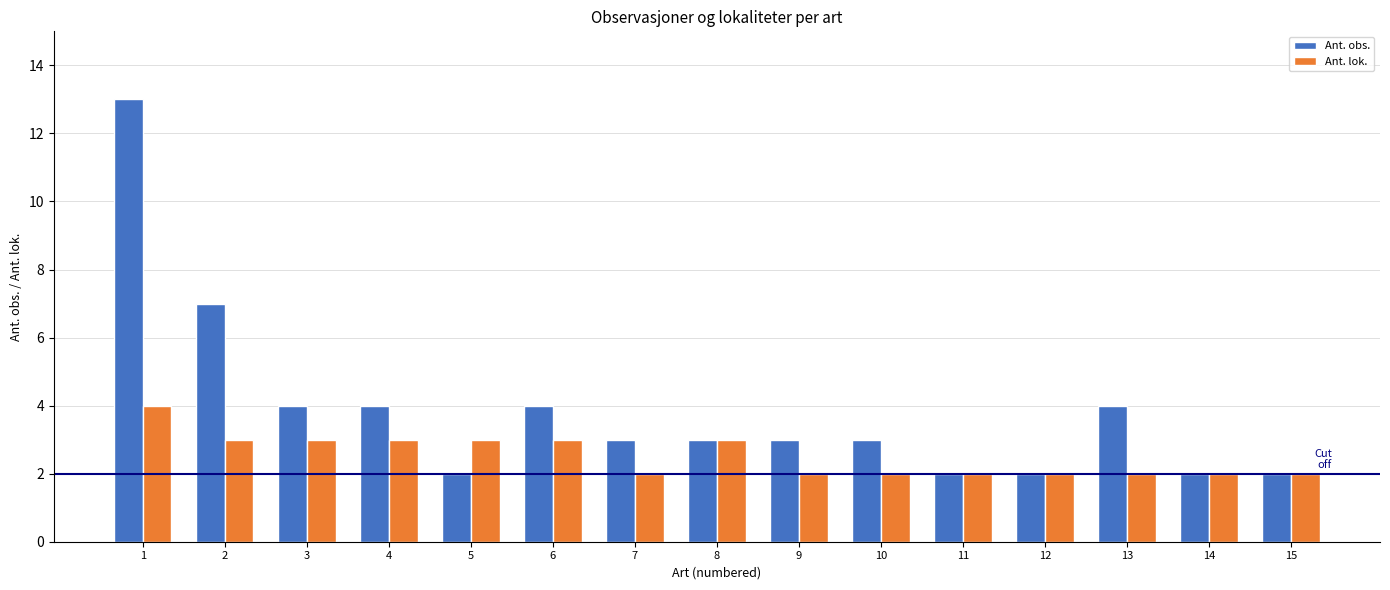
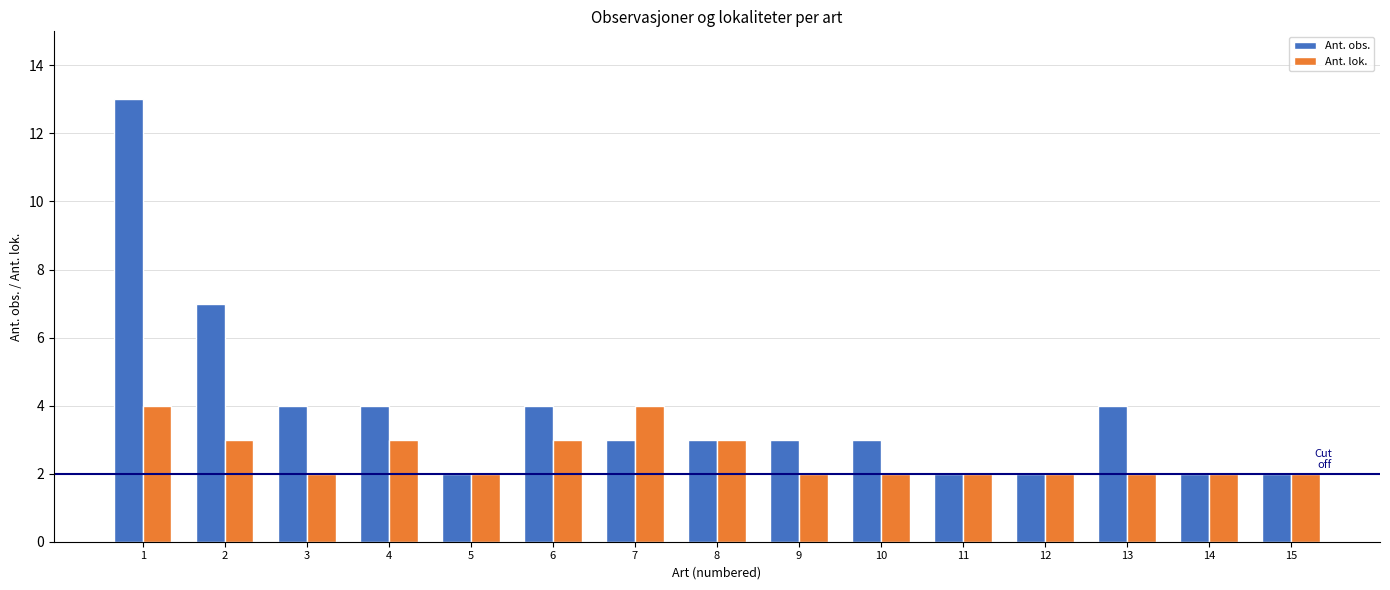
  {
    "Ant. obs.": {
      "1": 13,
      "2": 7,
      "3": 4,
      "4": 4,
      "5": 2,
      "6": 4,
      "7": 3,
      "8": 3,
      "9": 3,
      "10": 3,
      "11": 2,
      "12": 2,
      "13": 4,
      "14": 2,
      "15": 2
    },
    "Ant. lok.": {
      "1": 4,
      "2": 3,
-     "3": 3,
+     "3": 2,
      "4": 3,
-     "5": 3,
+     "5": 2,
      "6": 3,
-     "7": 2,
+     "7": 4,
      "8": 3,
      "9": 2,
      "10": 2,
      "11": 2,
      "12": 2,
      "13": 2,
      "14": 2,
      "15": 2
    }
  }
